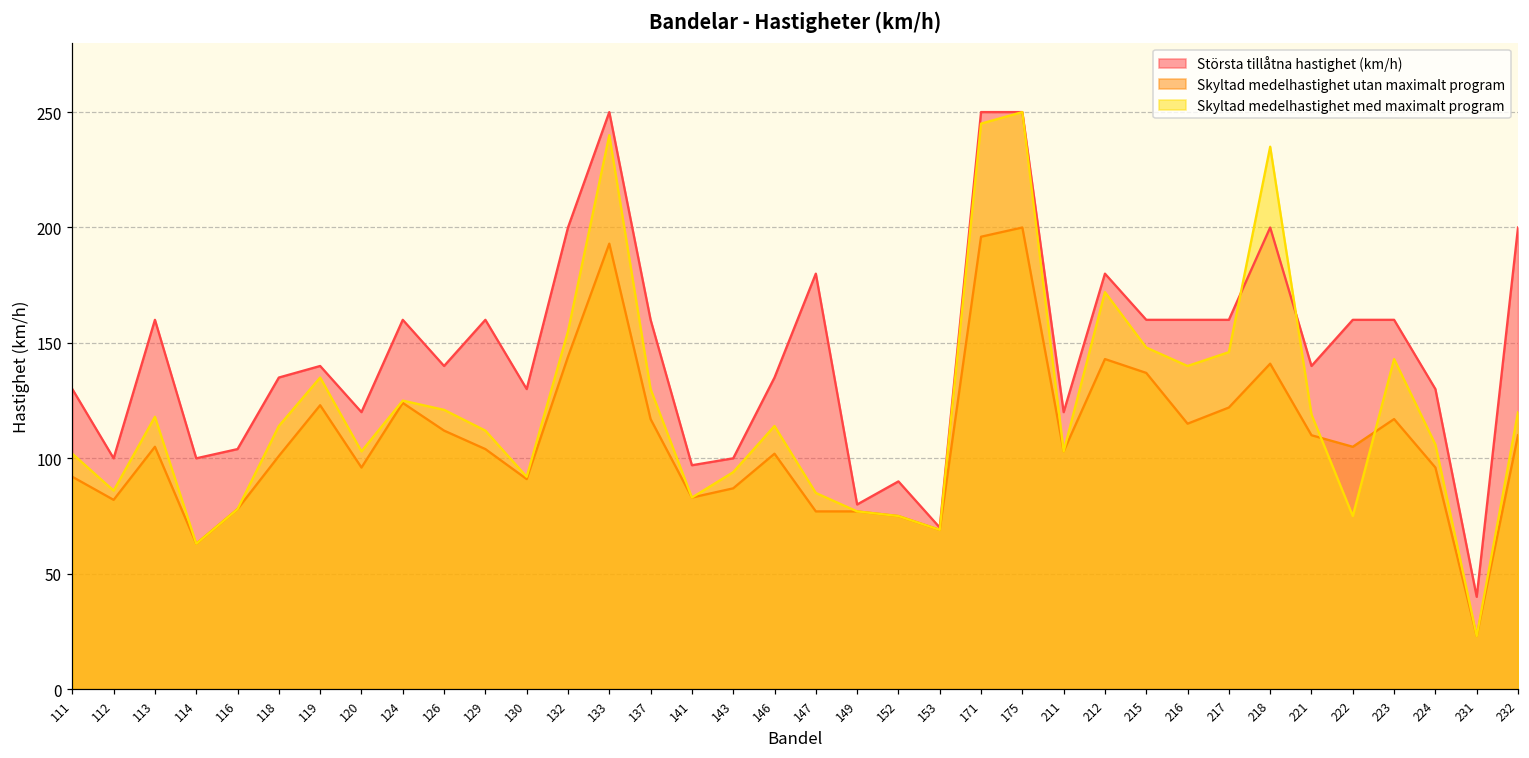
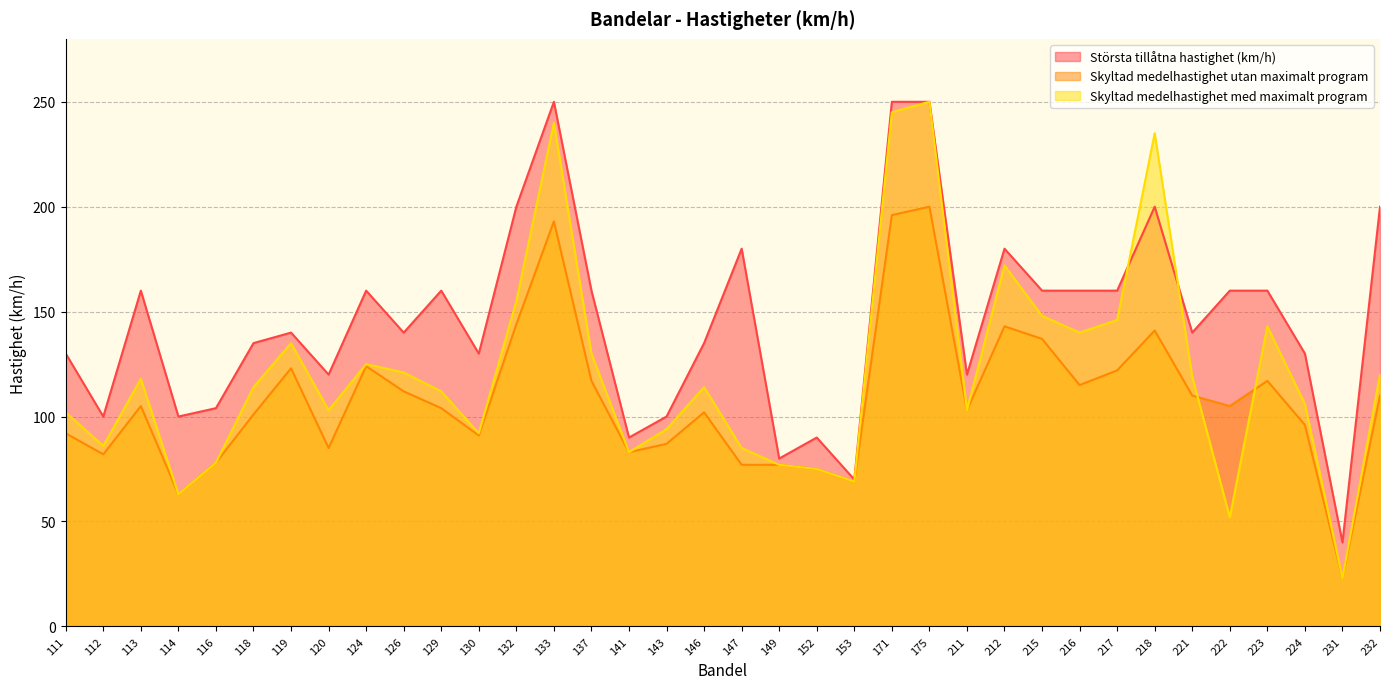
  {
    "Största tillåtna hastighet (km/h)": {
      "111": 130,
      "112": 100,
      "113": 160,
      "114": 100,
      "116": 104,
      "118": 135,
      "119": 140,
      "120": 120,
      "124": 160,
      "126": 140,
      "129": 160,
      "130": 130,
      "132": 200,
      "133": 250,
      "137": 160,
-     "141": 97,
+     "141": 90,
      "143": 100,
      "146": 135,
      "147": 180,
      "149": 80,
      "152": 90,
      "171": 250,
      "211": 120,
      "212": 180,
      "215": 160,
      "216": 160,
      "217": 160,
      "218": 200,
      "221": 140,
      "222": 160,
      "223": 160,
      "224": 130,
      "231": 40,
      "232": 200
    },
    "Skyltad medelhastighet utan maximalt program": {
      "111": 92,
      "112": 82,
      "113": 105,
      "118": 101,
      "119": 123,
-     "120": 96,
+     "120": 85,
      "126": 112,
      "129": 104,
      "132": 144,
      "133": 193,
      "137": 117,
      "143": 87,
      "146": 102,
      "147": 77,
      "171": 196,
      "175": 200,
      "212": 143,
      "215": 137,
      "216": 115,
      "217": 122,
      "218": 141,
      "221": 110,
      "222": 105,
      "223": 117,
      "224": 96,
      "232": 110
    },
    "Skyltad medelhastighet med maximalt program": {
      "111": 102,
      "112": 86,
      "113": 118,
      "118": 114,
      "119": 135,
      "120": 103,
      "126": 121,
      "129": 112,
      "132": 155,
      "133": 240,
      "137": 130,
      "143": 94,
      "146": 114,
      "147": 85,
      "171": 245,
      "212": 172,
      "215": 148,
      "216": 140,
      "217": 146,
      "218": 235,
      "221": 119,
-     "222": 75,
+     "222": 52,
      "223": 143,
      "224": 106,
      "232": 120
    }
  }
